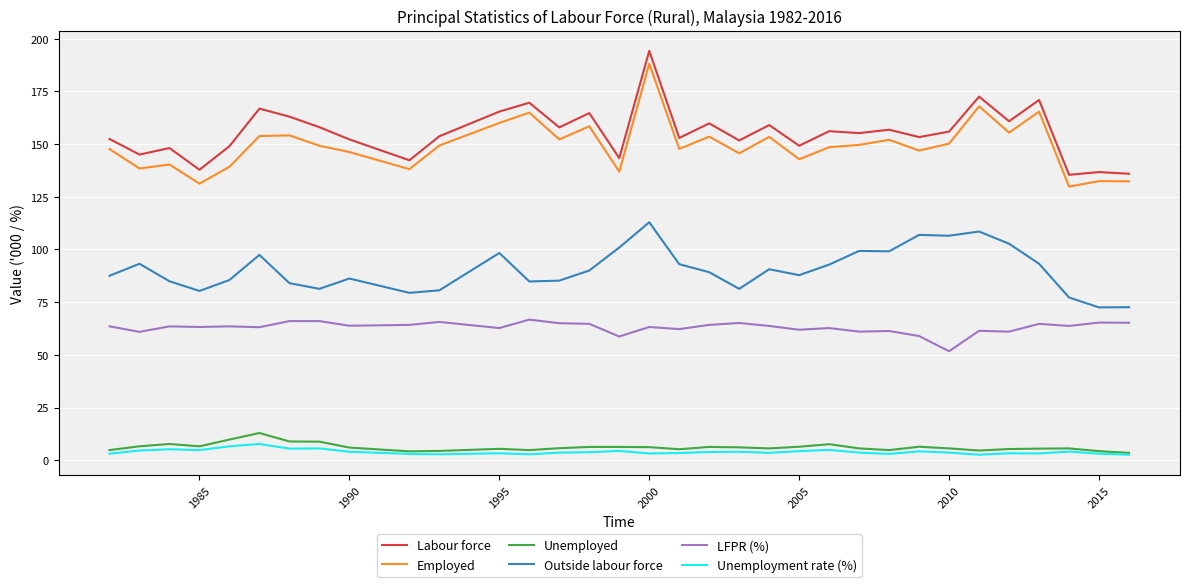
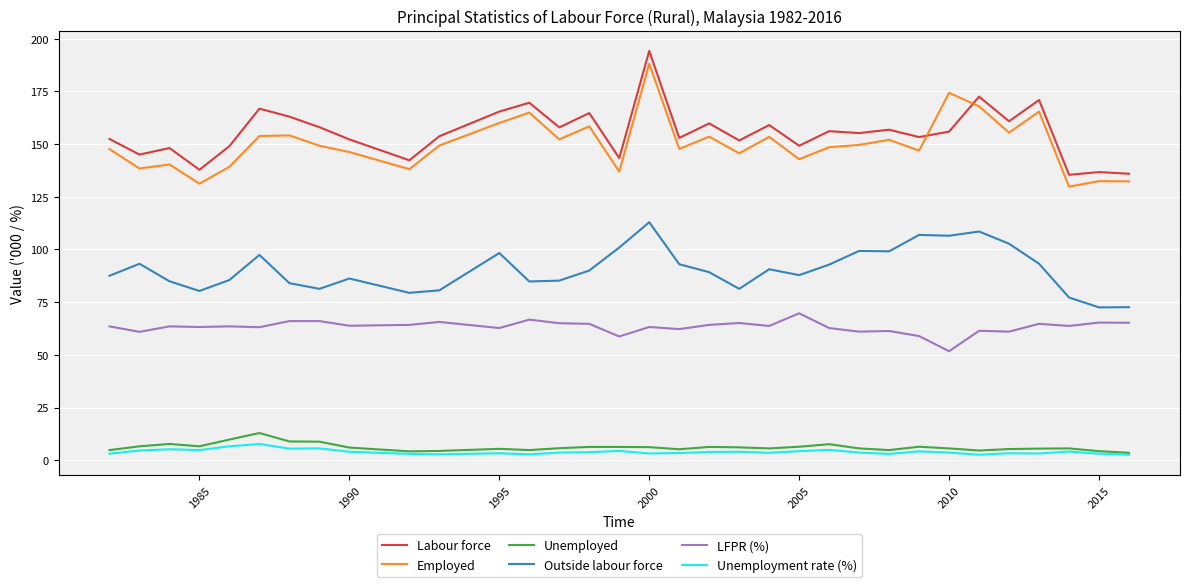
  {
    "Labour force": {
      "1985": 138,
      "1990": 152,
      "1995": 165,
      "2000": 194,
      "2005": 149,
      "2010": 156,
      "2015": 137
    },
    "Employed": {
      "1985": 131,
      "1990": 146,
      "1995": 160,
      "2000": 188,
      "2005": 143,
-     "2010": 150,
+     "2010": 174,
      "2015": 132
    },
    "Unemployed": {
      "1985": 7,
      "1990": 6,
      "1995": 5,
      "2000": 6,
      "2005": 6,
      "2010": 6
    },
    "Outside labour force": {
      "1985": 80,
      "1990": 86,
      "1995": 98,
      "2000": 113,
      "2005": 88,
      "2010": 107,
      "2015": 73
    },
    "LFPR (%)": {
      "1985": 63,
      "1990": 64,
      "1995": 63,
      "2000": 63,
-     "2005": 62,
+     "2005": 70,
      "2010": 52,
      "2015": 65
    },
    "Unemployment rate (%)": {
      "1985": 5,
      "1990": 4,
      "1995": 3,
      "2000": 3,
      "2005": 4,
      "2010": 4
    }
  }
